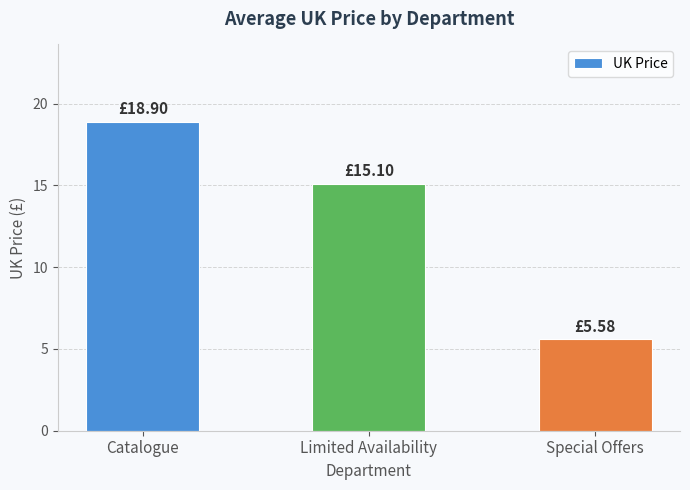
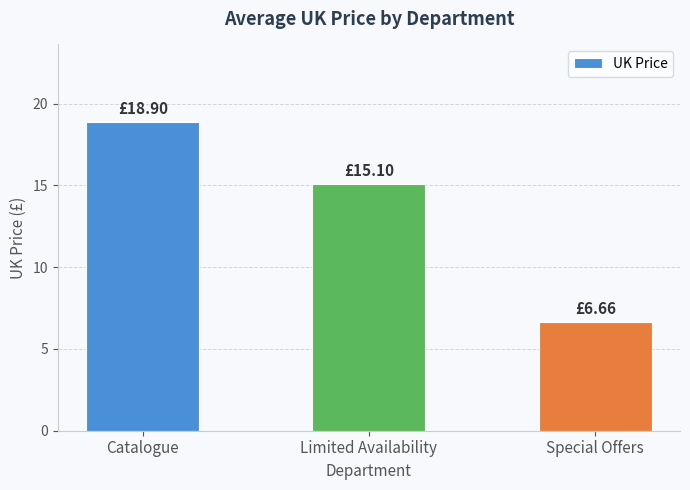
  {
    "Catalogue": "£18.90",
    "Limited Availability": "£15.10",
-   "Special Offers": "£5.58"
+   "Special Offers": "£6.66"
  }
